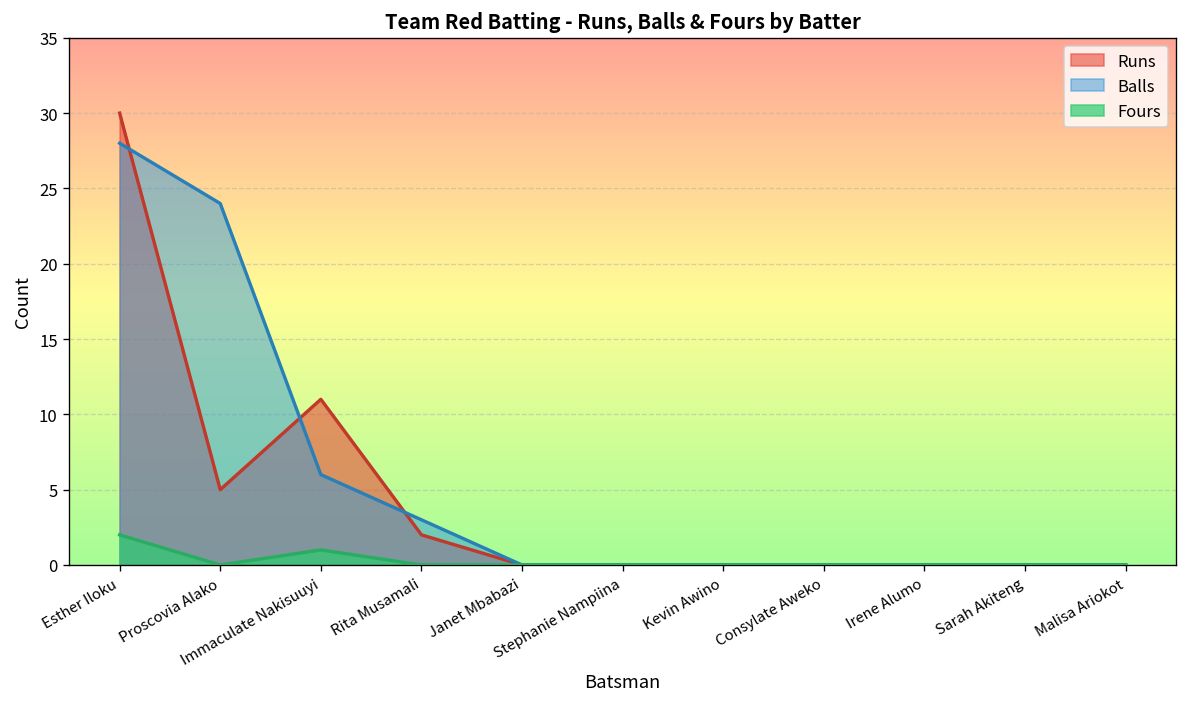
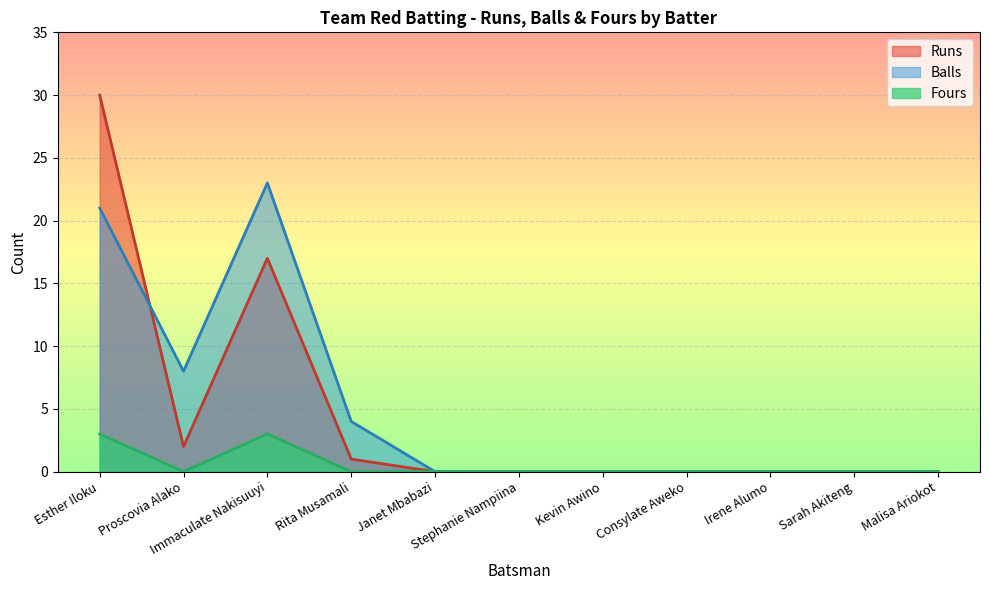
  {
    "Runs": {
      "Esther Iloku": 30,
-     "Proscovia Alako": 5,
-     "Immaculate Nakisuuyi": 11,
-     "Rita Musamali": 2
+     "Proscovia Alako": 2,
+     "Immaculate Nakisuuyi": 17,
+     "Rita Musamali": 1
    },
    "Balls": {
-     "Esther Iloku": 28,
-     "Proscovia Alako": 24,
-     "Immaculate Nakisuuyi": 6,
-     "Rita Musamali": 3
+     "Esther Iloku": 21,
+     "Proscovia Alako": 8,
+     "Immaculate Nakisuuyi": 23,
+     "Rita Musamali": 4
    },
    "Fours": {
-     "Esther Iloku": 2,
+     "Esther Iloku": 3,
      "Proscovia Alako": 0,
-     "Immaculate Nakisuuyi": 1,
+     "Immaculate Nakisuuyi": 3,
      "Rita Musamali": 0
    }
  }
